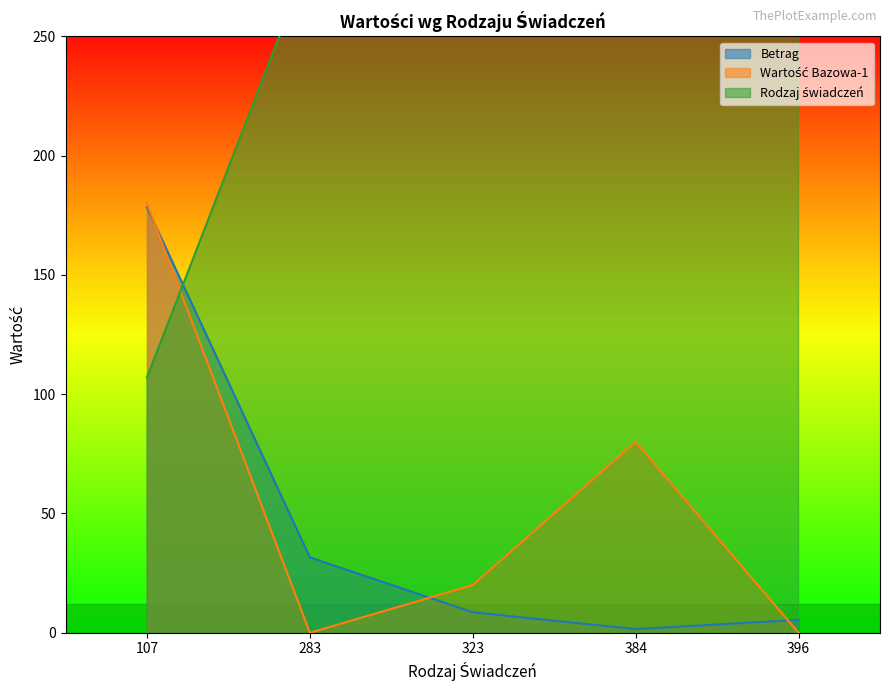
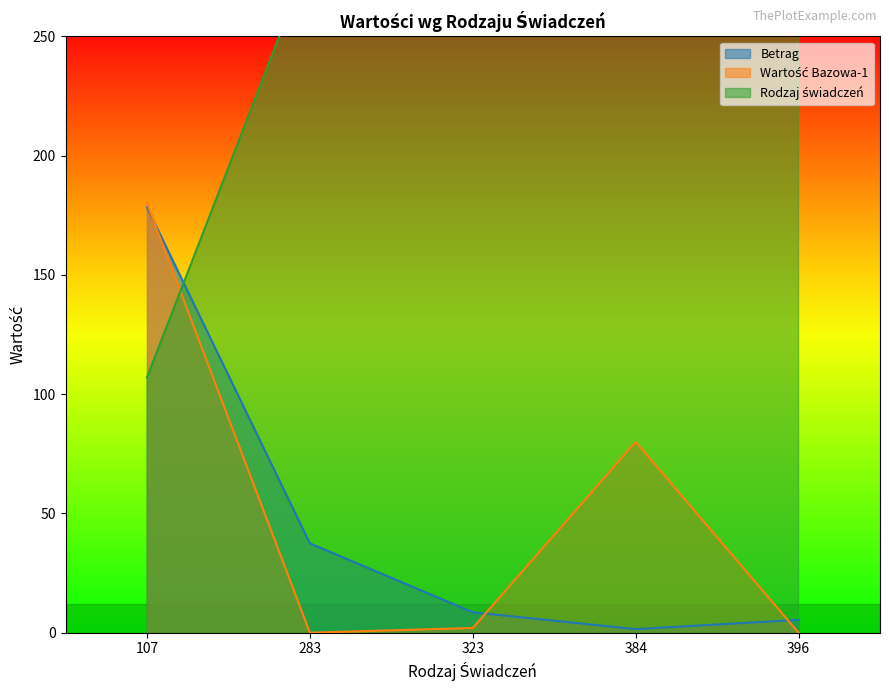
  {
    "Betrag": {
      "107": 178,
-     "283": 32,
+     "283": 37,
      "323": 9,
      "384": 2,
      "396": 5
    },
    "Wartość Bazowa-1": {
      "107": 180,
      "283": 0,
-     "323": 20,
+     "323": 2,
      "384": 80,
      "396": 0
    },
    "Rodzaj świadczeń": {
      "107": 107
    }
  }
